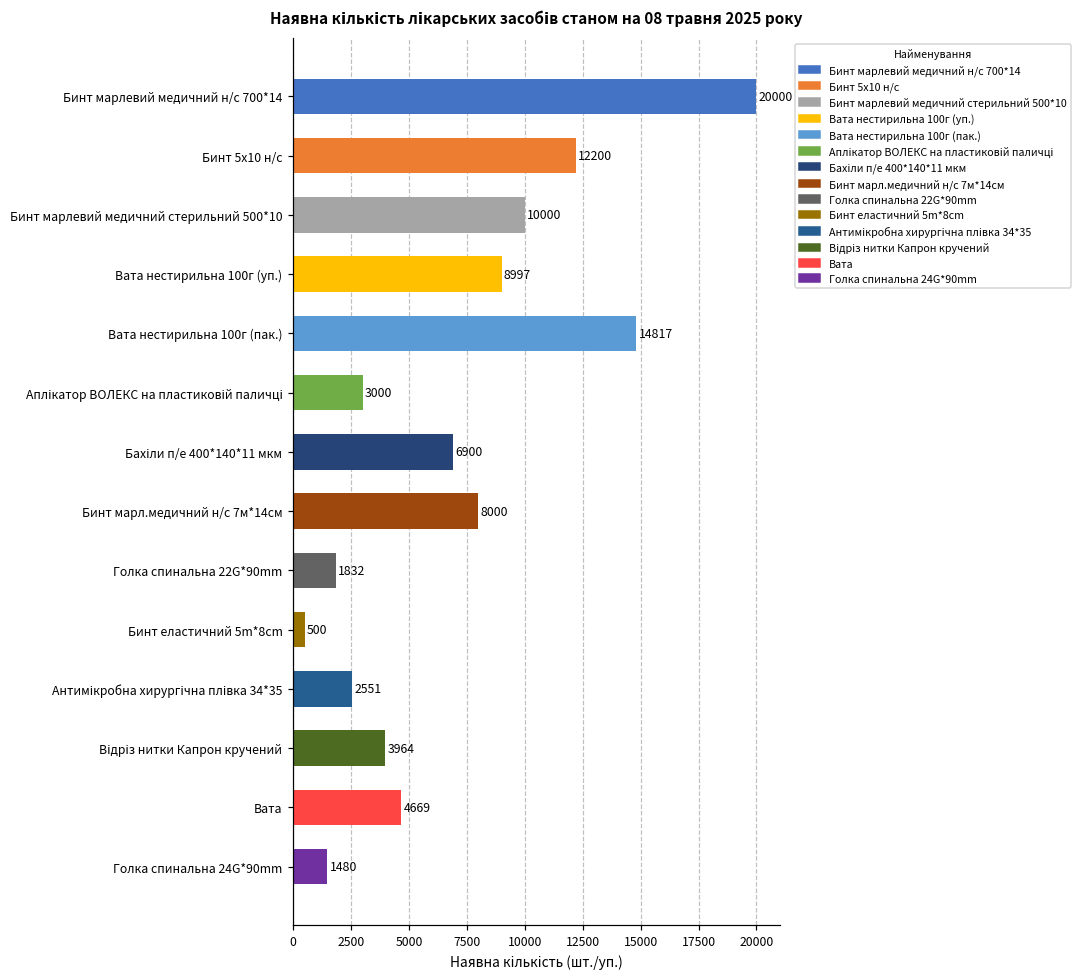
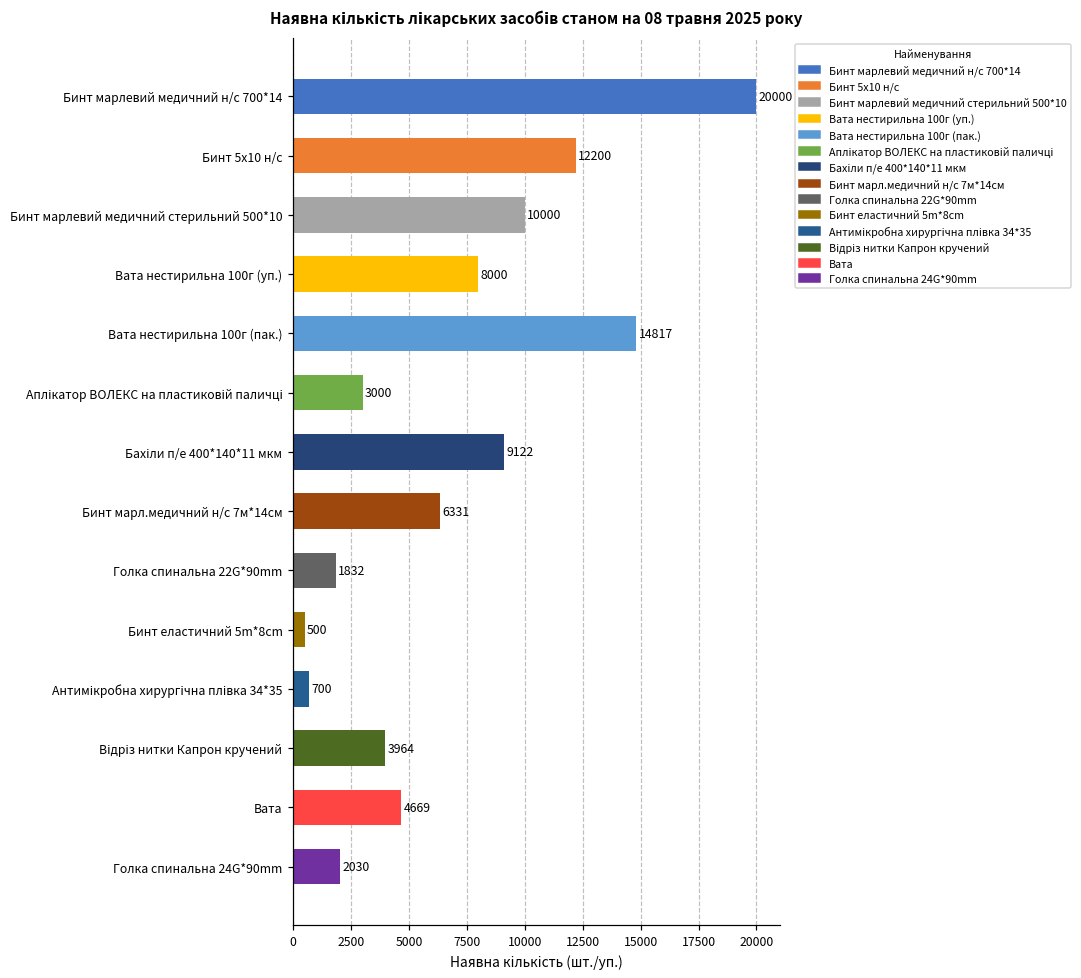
  {
    "Бинт марлевий медичний н/с 700*14": 20000,
    "Бинт 5х10 н/с": 12200,
    "Бинт марлевий медичний стерильний 500*10": 10000,
-   "Вата нестирильна 100г (уп.)": 8997,
+   "Вата нестирильна 100г (уп.)": 8000,
    "Вата нестирильна 100г (пак.)": 14817,
    "Аплікатор ВОЛЕКС на пластиковій паличці": 3000,
-   "Бахіли п/е 400*140*11 мкм": 6900,
-   "Бинт марл.медичний н/с 7м*14см": 8000,
+   "Бахіли п/е 400*140*11 мкм": 9122,
+   "Бинт марл.медичний н/с 7м*14см": 6331,
    "Голка спинальна 22G*90mm": 1832,
    "Бинт еластичний 5m*8cm": 500,
-   "Антимікробна хирургічна плівка 34*35": 2551,
+   "Антимікробна хирургічна плівка 34*35": 700,
    "Відріз нитки Капрон кручений": 3964,
    "Вата": 4669,
-   "Голка спинальна 24G*90mm": 1480
+   "Голка спинальна 24G*90mm": 2030
  }
